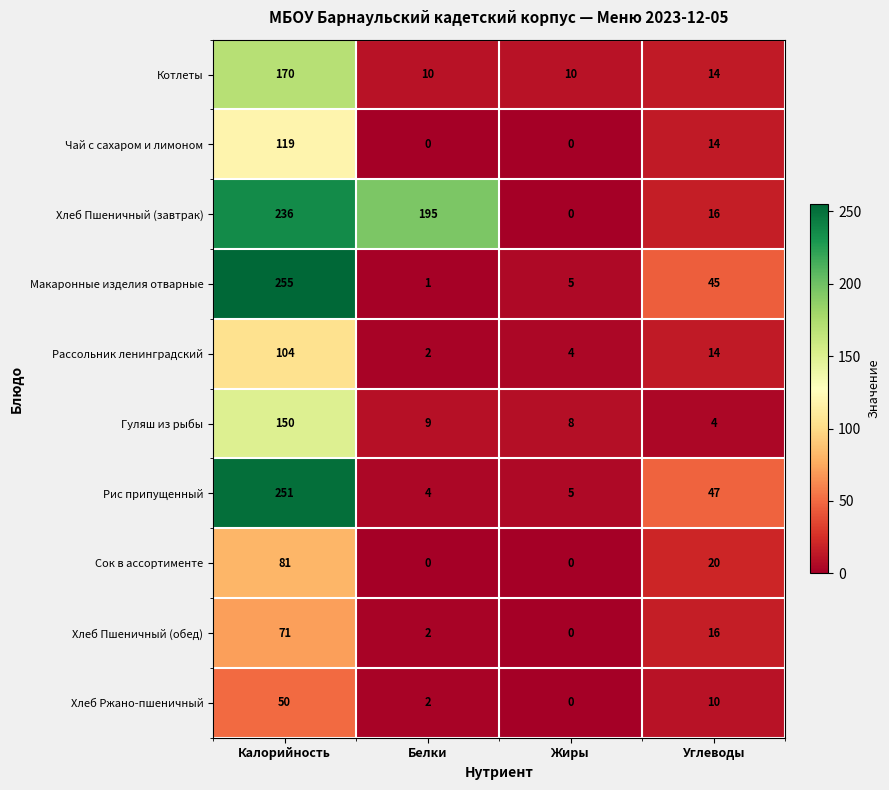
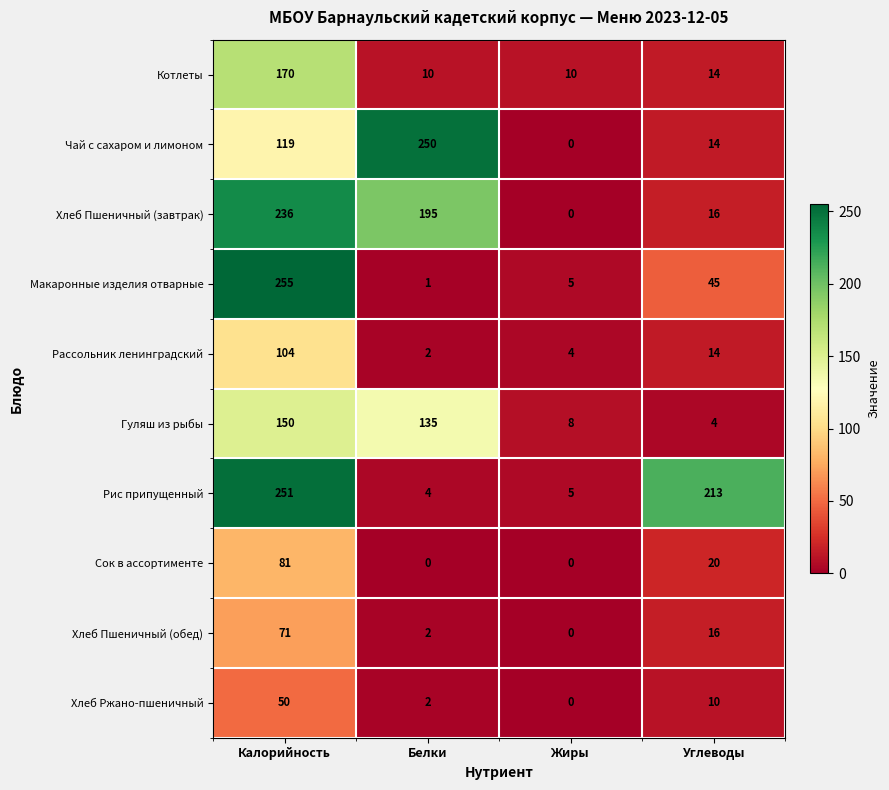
  {
    "Котлеты": {
      "Калорийность": 170,
      "Белки": 10,
      "Жиры": 10,
      "Углеводы": 14
    },
    "Чай с сахаром и лимоном": {
      "Калорийность": 119,
-     "Белки": 0,
+     "Белки": 250,
      "Жиры": 0,
      "Углеводы": 14
    },
    "Хлеб Пшеничный (завтрак)": {
      "Калорийность": 236,
      "Белки": 195,
      "Жиры": 0,
      "Углеводы": 16
    },
    "Макаронные изделия отварные": {
      "Калорийность": 255,
      "Белки": 1,
      "Жиры": 5,
      "Углеводы": 45
    },
    "Рассольник ленинградский": {
      "Калорийность": 104,
      "Белки": 2,
      "Жиры": 4,
      "Углеводы": 14
    },
    "Гуляш из рыбы": {
      "Калорийность": 150,
-     "Белки": 9,
+     "Белки": 135,
      "Жиры": 8,
      "Углеводы": 4
    },
    "Рис припущенный": {
      "Калорийность": 251,
      "Белки": 4,
      "Жиры": 5,
-     "Углеводы": 47
+     "Углеводы": 213
    },
    "Сок в ассортименте": {
      "Калорийность": 81,
      "Белки": 0,
      "Жиры": 0,
      "Углеводы": 20
    },
    "Хлеб Пшеничный (обед)": {
      "Калорийность": 71,
      "Белки": 2,
      "Жиры": 0,
      "Углеводы": 16
    },
    "Хлеб Ржано-пшеничный": {
      "Калорийность": 50,
      "Белки": 2,
      "Жиры": 0,
      "Углеводы": 10
    }
  }
